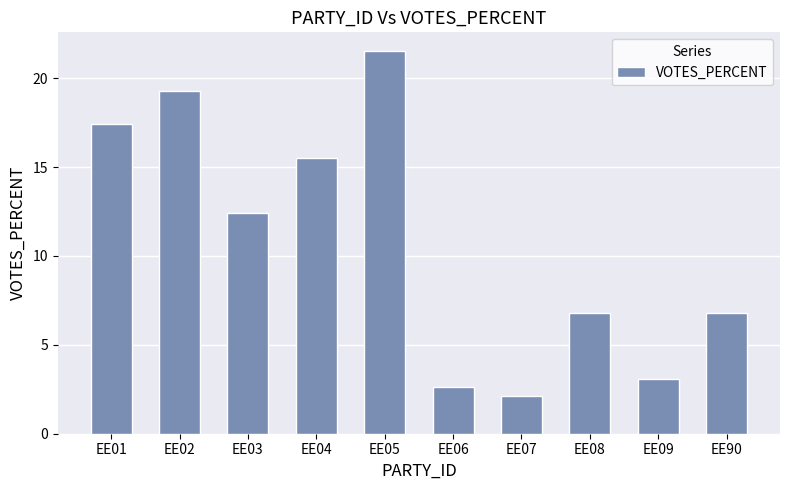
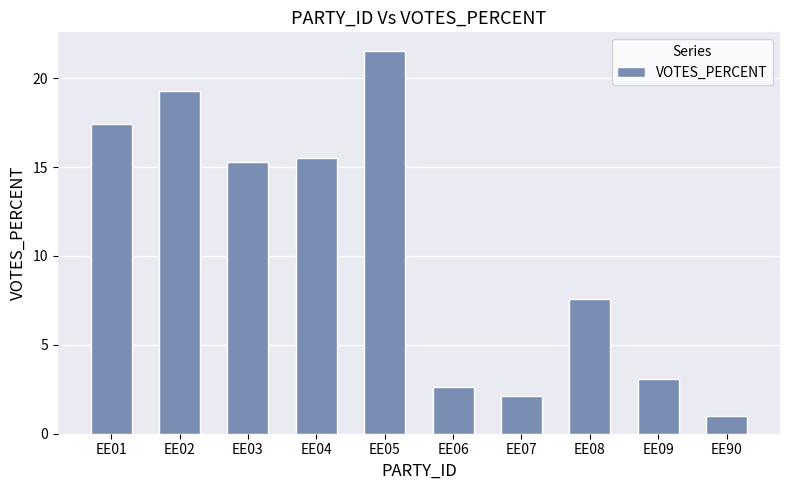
  {
    "EE01": 17.4,
    "EE02": 19.3,
-   "EE03": 12.4,
+   "EE03": 15.3,
    "EE04": 15.5,
    "EE05": 21.5,
    "EE06": 2.6,
    "EE07": 2.1,
-   "EE08": 6.8,
+   "EE08": 7.6,
    "EE09": 3.1,
-   "EE90": 6.8
+   "EE90": 1.0
  }
